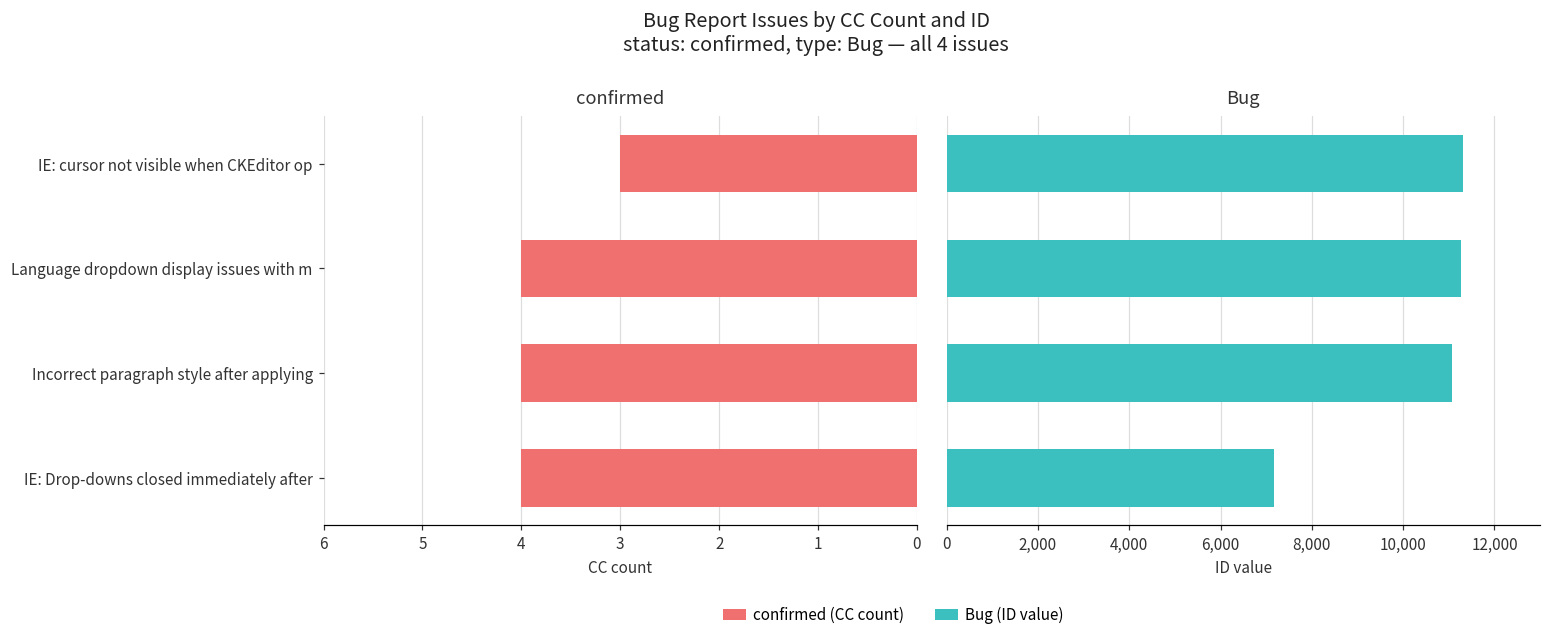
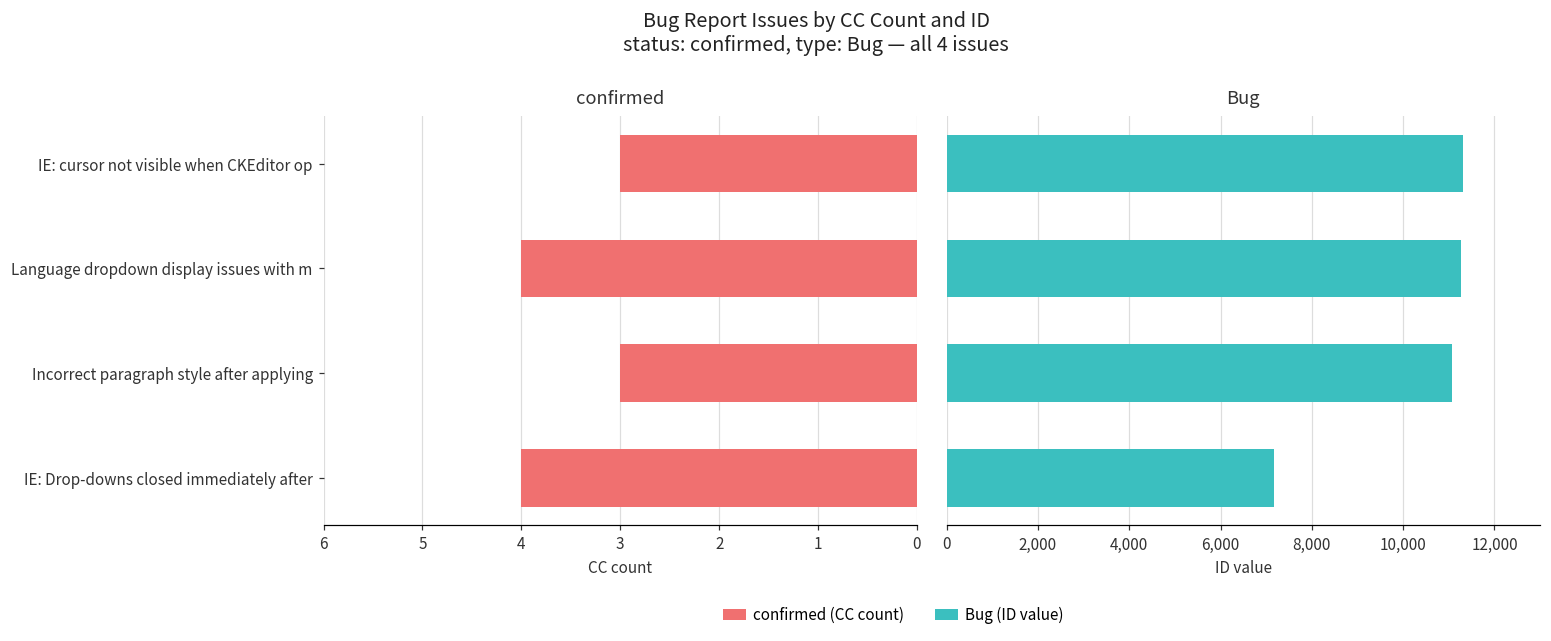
  {
    "confirmed": {
      "IE: cursor not visible when CKEditor op": 3,
      "Language dropdown display issues with m": 4,
-     "Incorrect paragraph style after applying": 4,
+     "Incorrect paragraph style after applying": 3,
      "IE: Drop-downs closed immediately after": 4
    }
  }
